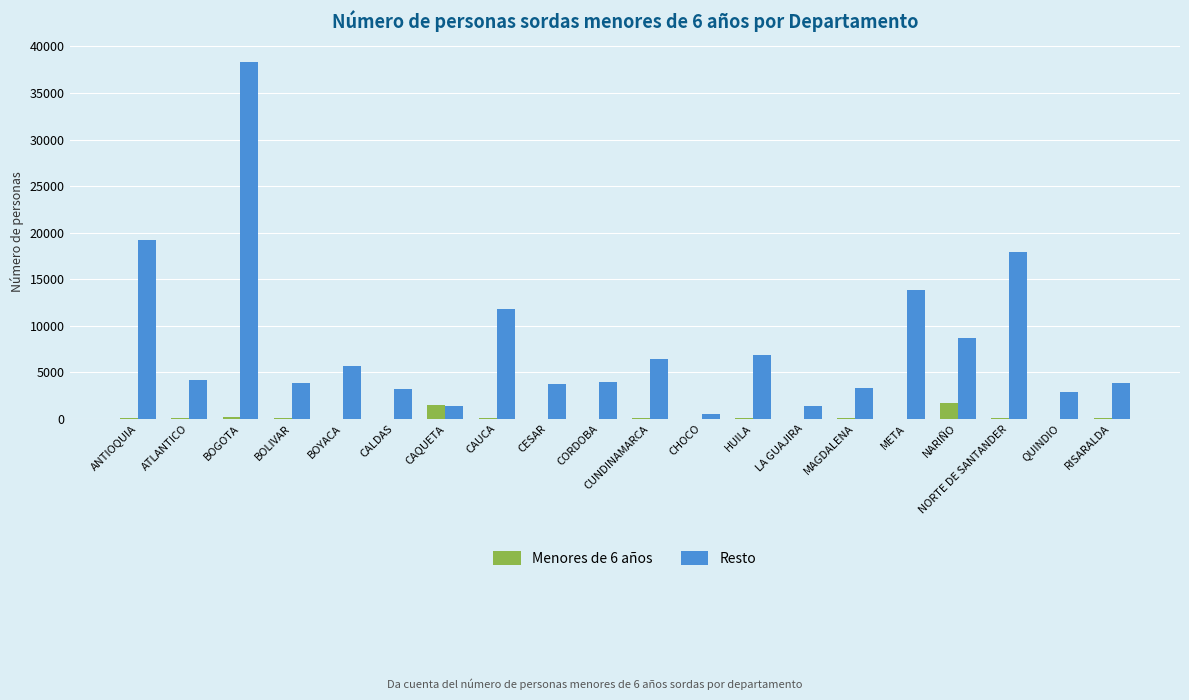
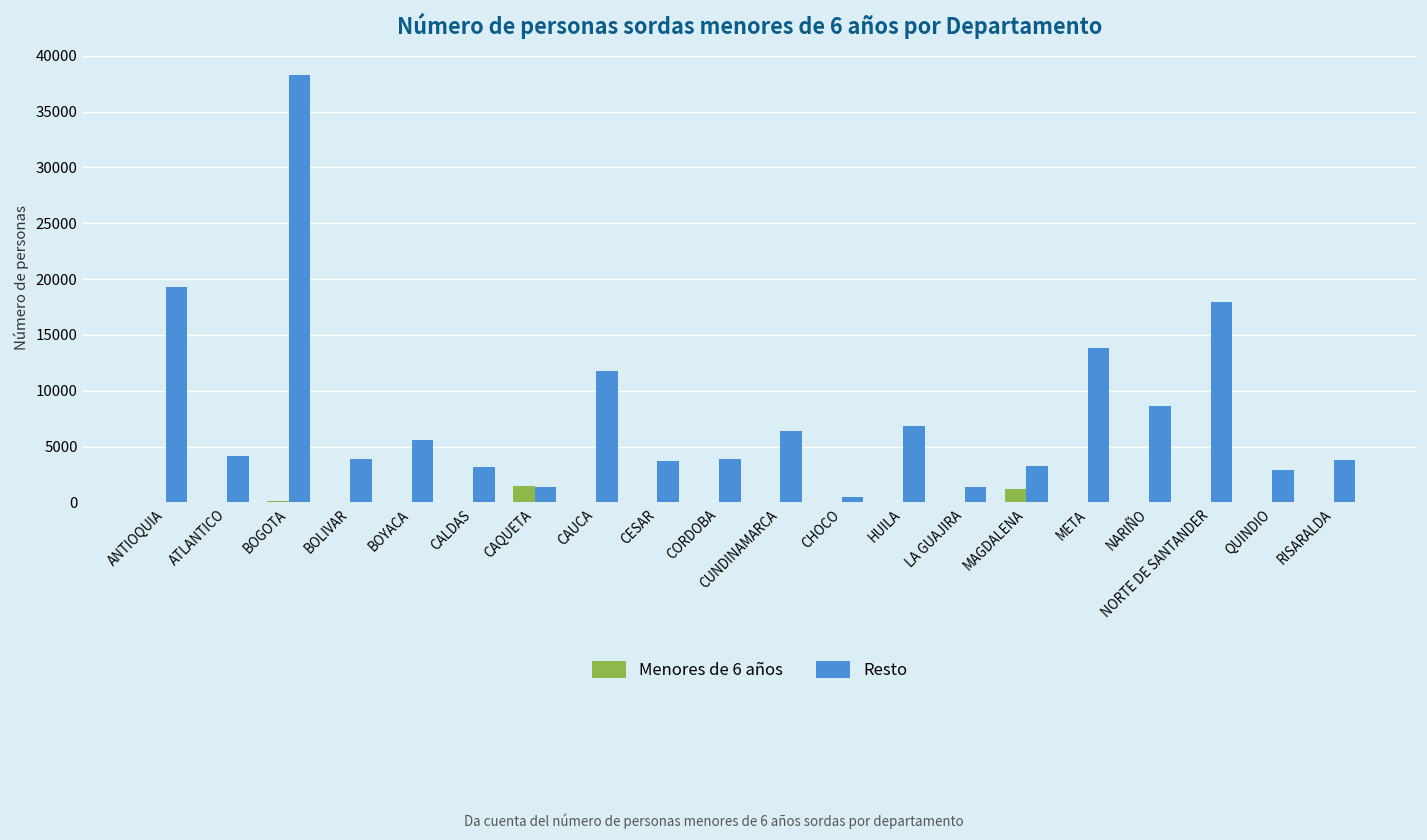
  {
    "Menores de 6 años": {
      "CAQUETA": 2000,
-     "MAGDALENA": 0,
-     "NARIÑO": 2000
+     "MAGDALENA": 1000,
+     "NARIÑO": 0
    },
    "Resto": {
      "ANTIOQUIA": 19000,
      "ATLANTICO": 4000,
      "BOGOTA": 38000,
      "BOLIVAR": 4000,
      "BOYACA": 6000,
      "CALDAS": 3000,
      "CAQUETA": 1000,
      "CAUCA": 12000,
      "CESAR": 4000,
      "CORDOBA": 4000,
      "CUNDINAMARCA": 6000,
      "CHOCO": 0,
      "HUILA": 7000,
      "LA GUAJIRA": 1000,
      "MAGDALENA": 3000,
      "META": 14000,
      "NARIÑO": 9000,
      "NORTE DE SANTANDER": 18000,
      "QUINDIO": 3000,
      "RISARALDA": 4000
    }
  }
